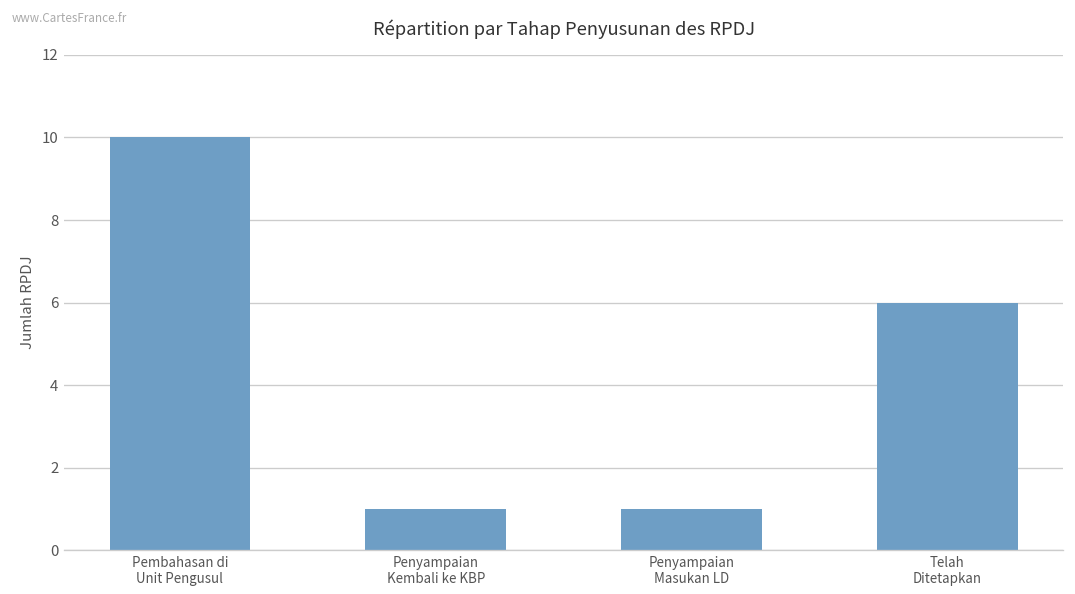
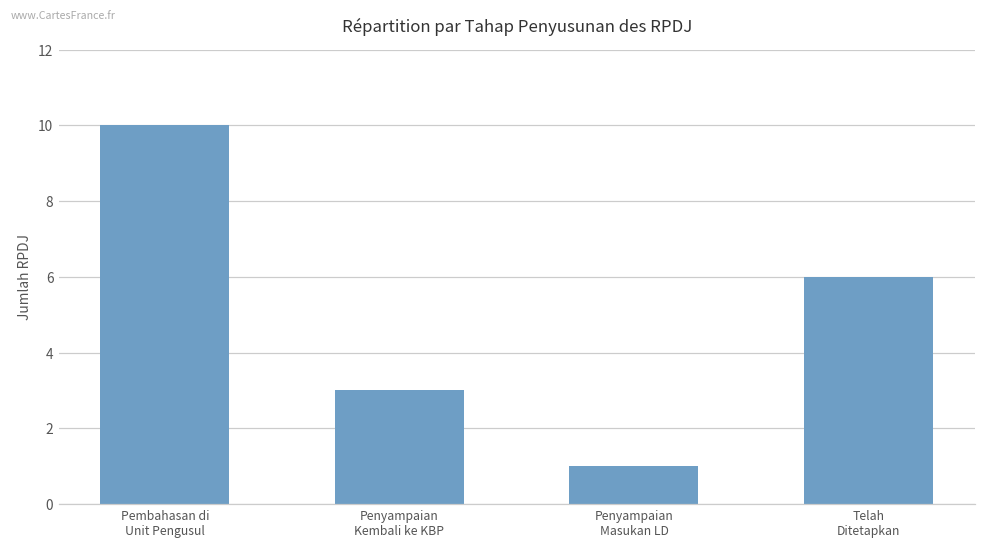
  {
    "Pembahasan di Unit Pengusul": 10,
-   "Penyampaian Kembali ke KBP": 1,
+   "Penyampaian Kembali ke KBP": 3,
    "Penyampaian Masukan LD": 1,
    "Telah Ditetapkan": 6
  }
